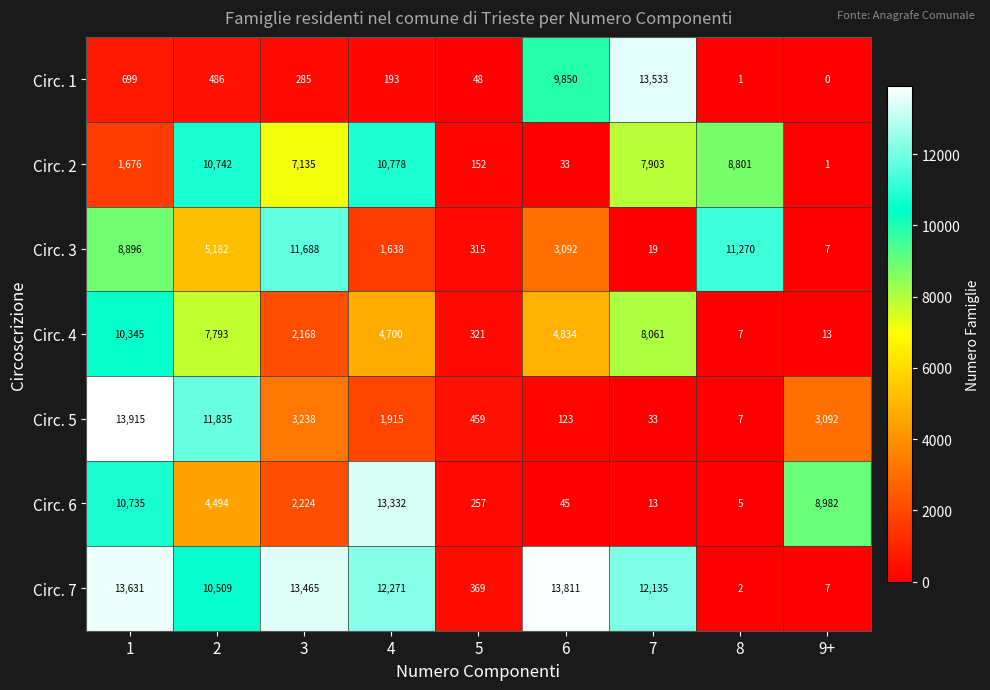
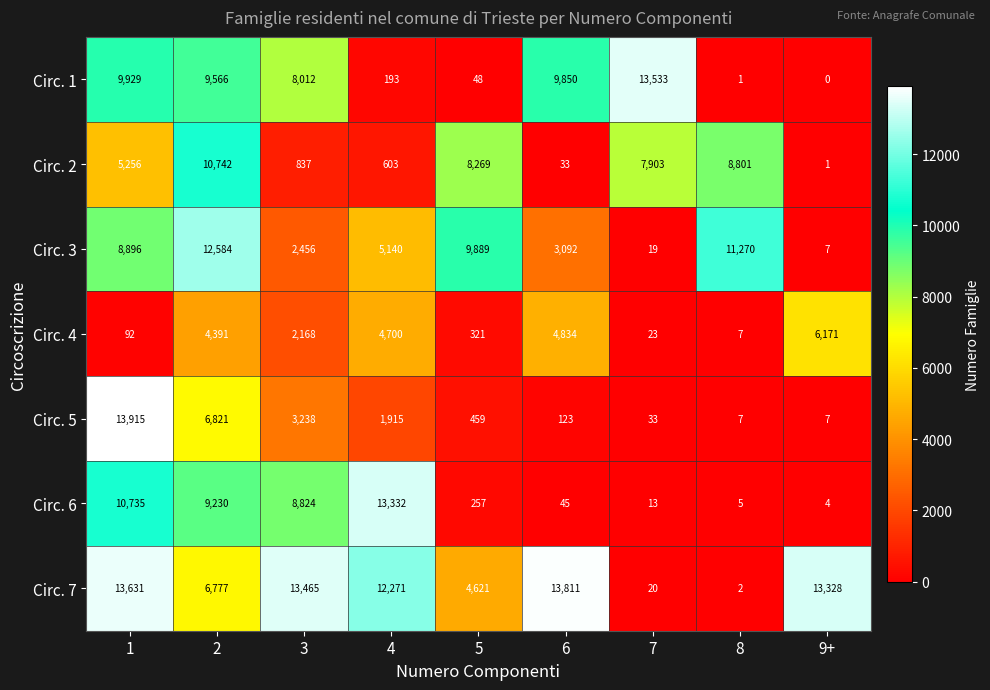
  {
    "Circ. 1": {
-     "1": "699",
-     "2": "486",
-     "3": "285",
+     "1": "9,929",
+     "2": "9,566",
+     "3": "8,012",
      "4": "193",
      "5": "48",
      "6": "9,850",
      "7": "13,533",
      "8": "1",
      "9+": "0"
    },
    "Circ. 2": {
-     "1": "1,676",
+     "1": "5,256",
      "2": "10,742",
-     "3": "7,135",
-     "4": "10,778",
-     "5": "152",
+     "3": "837",
+     "4": "603",
+     "5": "8,269",
      "6": "33",
      "7": "7,903",
      "8": "8,801",
      "9+": "1"
    },
    "Circ. 3": {
      "1": "8,896",
-     "2": "5,182",
-     "3": "11,688",
-     "4": "1,638",
-     "5": "315",
+     "2": "12,584",
+     "3": "2,456",
+     "4": "5,140",
+     "5": "9,889",
      "6": "3,092",
      "7": "19",
      "8": "11,270",
      "9+": "7"
    },
    "Circ. 4": {
-     "1": "10,345",
-     "2": "7,793",
+     "1": "92",
+     "2": "4,391",
      "3": "2,168",
      "4": "4,700",
      "5": "321",
      "6": "4,834",
-     "7": "8,061",
+     "7": "23",
      "8": "7",
-     "9+": "13"
+     "9+": "6,171"
    },
    "Circ. 5": {
      "1": "13,915",
-     "2": "11,835",
+     "2": "6,821",
      "3": "3,238",
      "4": "1,915",
      "5": "459",
      "6": "123",
      "7": "33",
      "8": "7",
-     "9+": "3,092"
+     "9+": "7"
    },
    "Circ. 6": {
      "1": "10,735",
-     "2": "4,494",
-     "3": "2,224",
+     "2": "9,230",
+     "3": "8,824",
      "4": "13,332",
      "5": "257",
      "6": "45",
      "7": "13",
      "8": "5",
-     "9+": "8,982"
+     "9+": "4"
    },
    "Circ. 7": {
      "1": "13,631",
-     "2": "10,509",
+     "2": "6,777",
      "3": "13,465",
      "4": "12,271",
-     "5": "369",
+     "5": "4,621",
      "6": "13,811",
-     "7": "12,135",
+     "7": "20",
      "8": "2",
-     "9+": "7"
+     "9+": "13,328"
    }
  }
